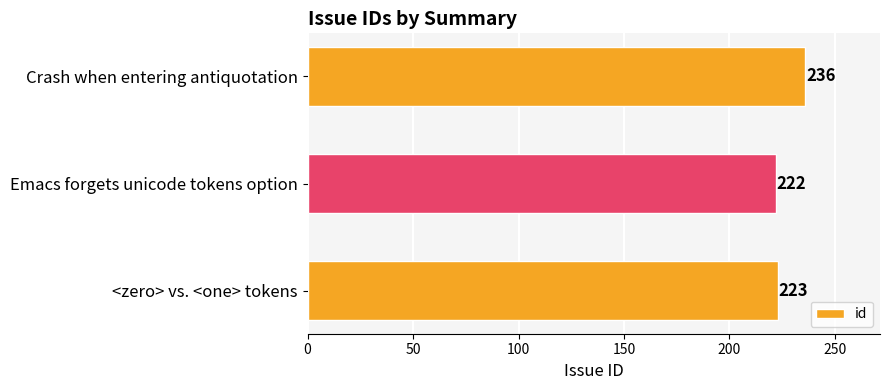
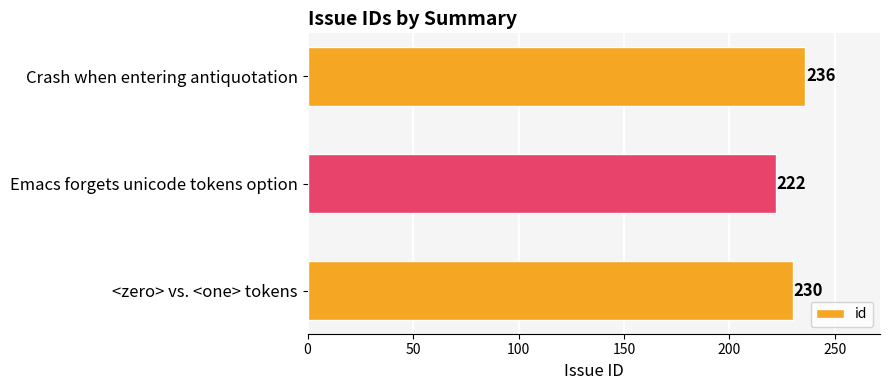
  {
    "Crash when entering antiquotation": 236,
    "Emacs forgets unicode tokens option": 222,
-   "<zero> vs. <one> tokens": 223
+   "<zero> vs. <one> tokens": 230
  }
